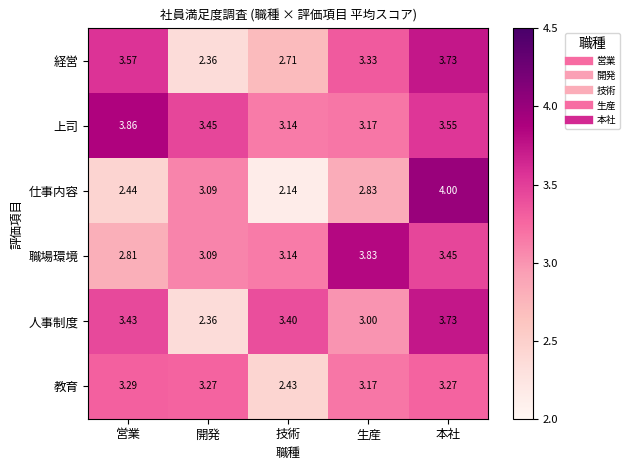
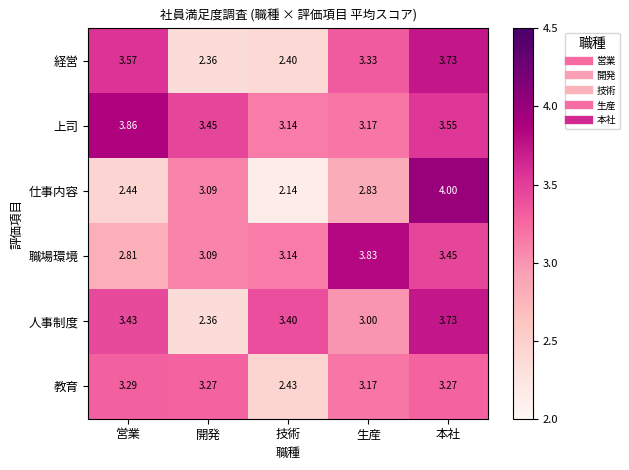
  {
    "経営": {
      "営業": 3.57,
      "開発": 2.36,
-     "技術": 2.71,
+     "技術": 2.40,
      "生産": 3.33,
      "本社": 3.73
    },
    "上司": {
      "営業": 3.86,
      "開発": 3.45,
      "技術": 3.14,
      "生産": 3.17,
      "本社": 3.55
    },
    "仕事内容": {
      "営業": 2.44,
      "開発": 3.09,
      "技術": 2.14,
      "生産": 2.83,
      "本社": 4.00
    },
    "職場環境": {
      "営業": 2.81,
      "開発": 3.09,
      "技術": 3.14,
      "生産": 3.83,
      "本社": 3.45
    },
    "人事制度": {
      "営業": 3.43,
      "開発": 2.36,
      "技術": 3.40,
      "生産": 3.00,
      "本社": 3.73
    },
    "教育": {
      "営業": 3.29,
      "開発": 3.27,
      "技術": 2.43,
      "生産": 3.17,
      "本社": 3.27
    }
  }
